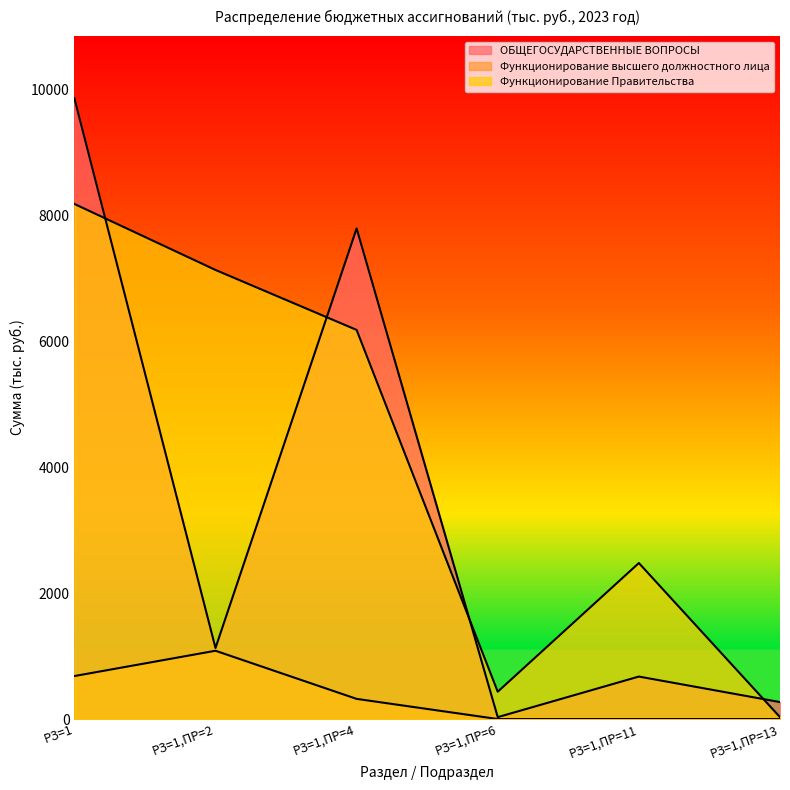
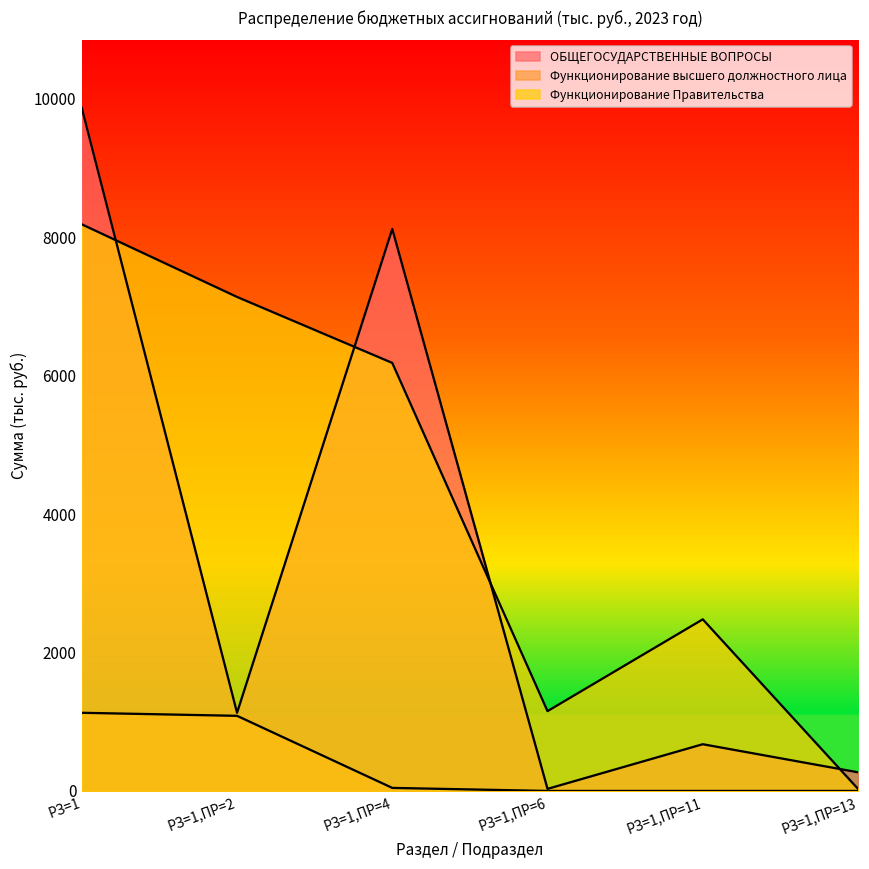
  {
    "ОБЩЕГОСУДАРСТВЕННЫЕ ВОПРОСЫ": {
      "РЗ=1": 9900,
      "РЗ=1,ПР=2": 1100,
-     "РЗ=1,ПР=4": 7800,
+     "РЗ=1,ПР=4": 8100,
      "РЗ=1,ПР=11": 700,
      "РЗ=1,ПР=13": 300
    },
    "Функционирование высшего должностного лица": {
-     "РЗ=1": 700,
+     "РЗ=1": 1100,
      "РЗ=1,ПР=2": 1100,
-     "РЗ=1,ПР=4": 300,
+     "РЗ=1,ПР=4": 0,
      "РЗ=1,ПР=11": 0
    },
    "Функционирование Правительства": {
      "РЗ=1": 8200,
      "РЗ=1,ПР=2": 7100,
      "РЗ=1,ПР=4": 6200,
-     "РЗ=1,ПР=6": 400,
+     "РЗ=1,ПР=6": 1200,
      "РЗ=1,ПР=11": 2500
    }
  }
